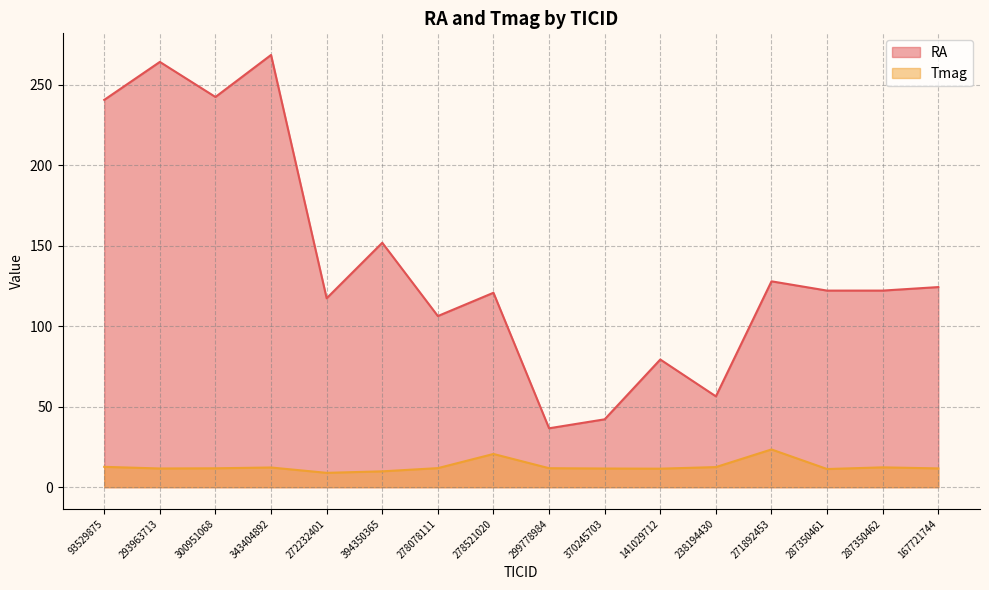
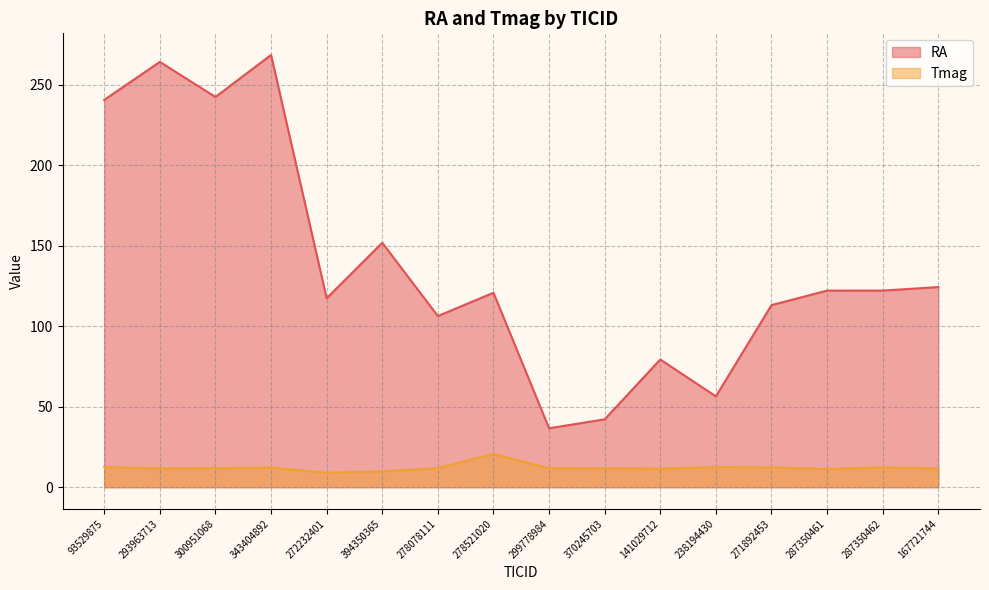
  {
    "RA": {
      "93529875": 240,
      "293963713": 264,
      "300951068": 242,
      "343404892": 268,
      "272232401": 117,
      "394350365": 152,
      "278078111": 106,
      "278521020": 121,
      "299778984": 37,
      "370245703": 42,
      "141029712": 79,
      "238194430": 56,
-     "271892453": 128,
+     "271892453": 113,
      "287350461": 122,
      "287350462": 122,
      "167721744": 124
    },
    "Tmag": {
      "93529875": 13,
      "293963713": 12,
      "300951068": 12,
      "343404892": 12,
      "272232401": 9,
      "394350365": 10,
      "278078111": 12,
      "278521020": 21,
      "299778984": 12,
      "370245703": 12,
      "141029712": 12,
      "238194430": 13,
-     "271892453": 23,
+     "271892453": 12,
      "287350461": 11,
      "287350462": 12,
      "167721744": 12
    }
  }
